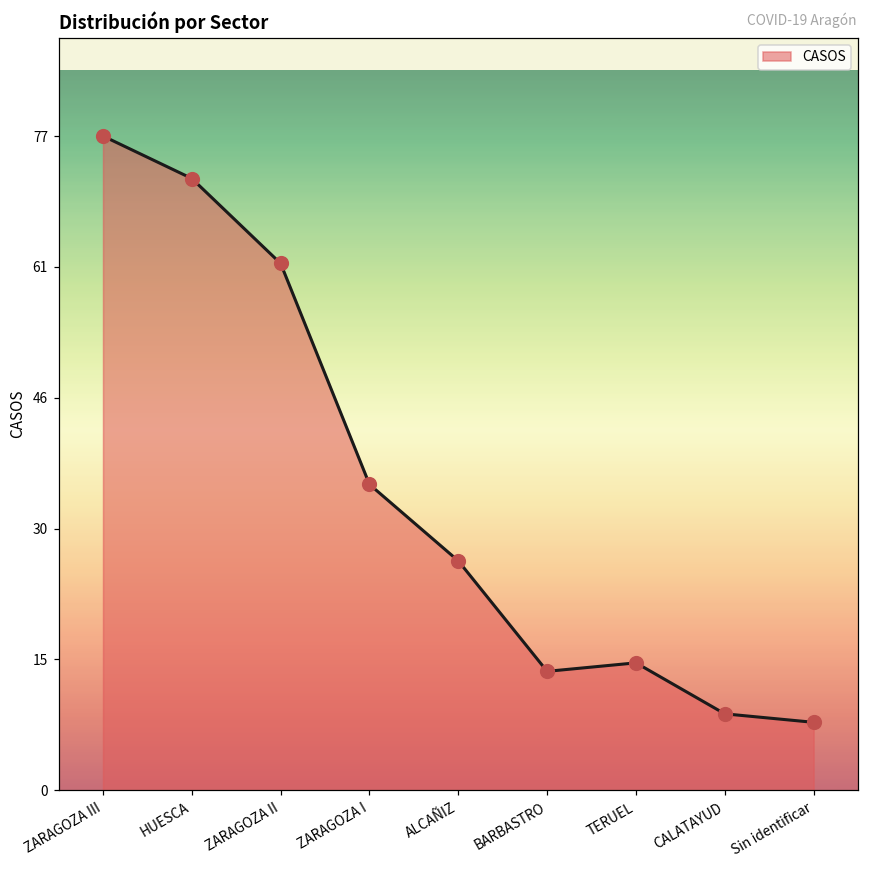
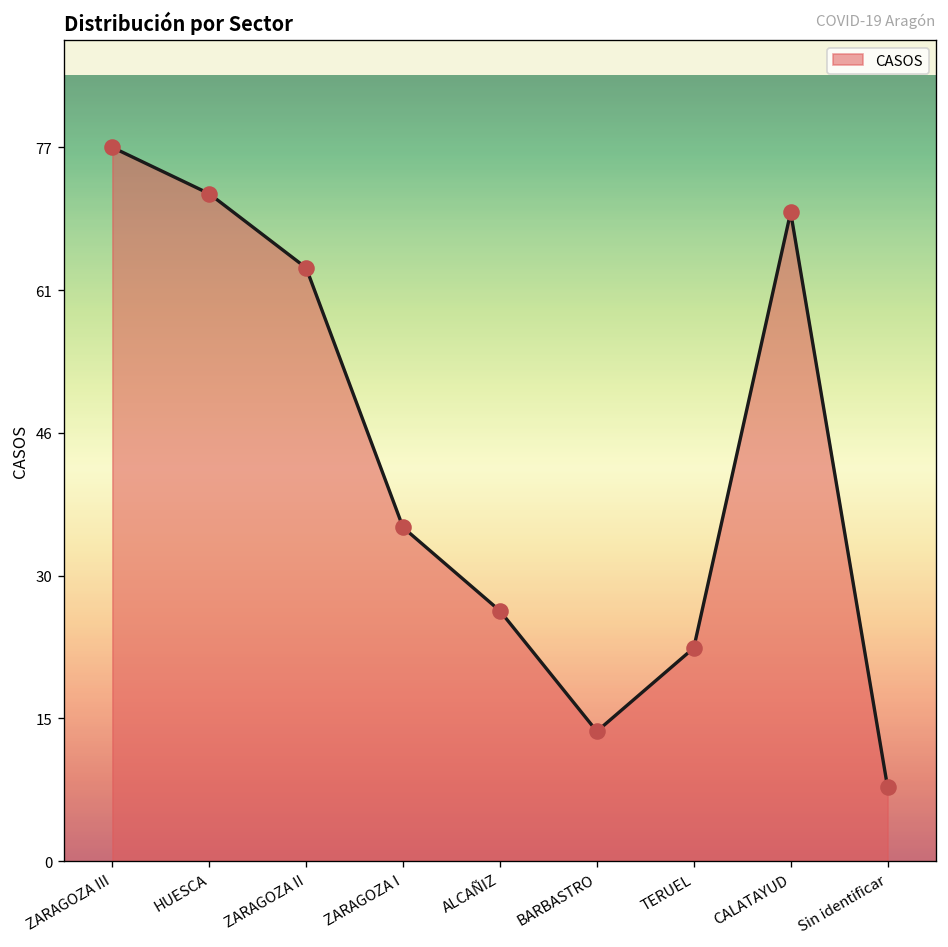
  {
    "ZARAGOZA III": 77,
    "HUESCA": 72,
-   "ZARAGOZA II": 62,
+   "ZARAGOZA II": 64,
    "ZARAGOZA I": 36,
    "ALCAÑIZ": 27,
    "BARBASTRO": 14,
-   "TERUEL": 15,
-   "CALATAYUD": 9,
+   "TERUEL": 23,
+   "CALATAYUD": 70,
    "Sin identificar": 8
  }
